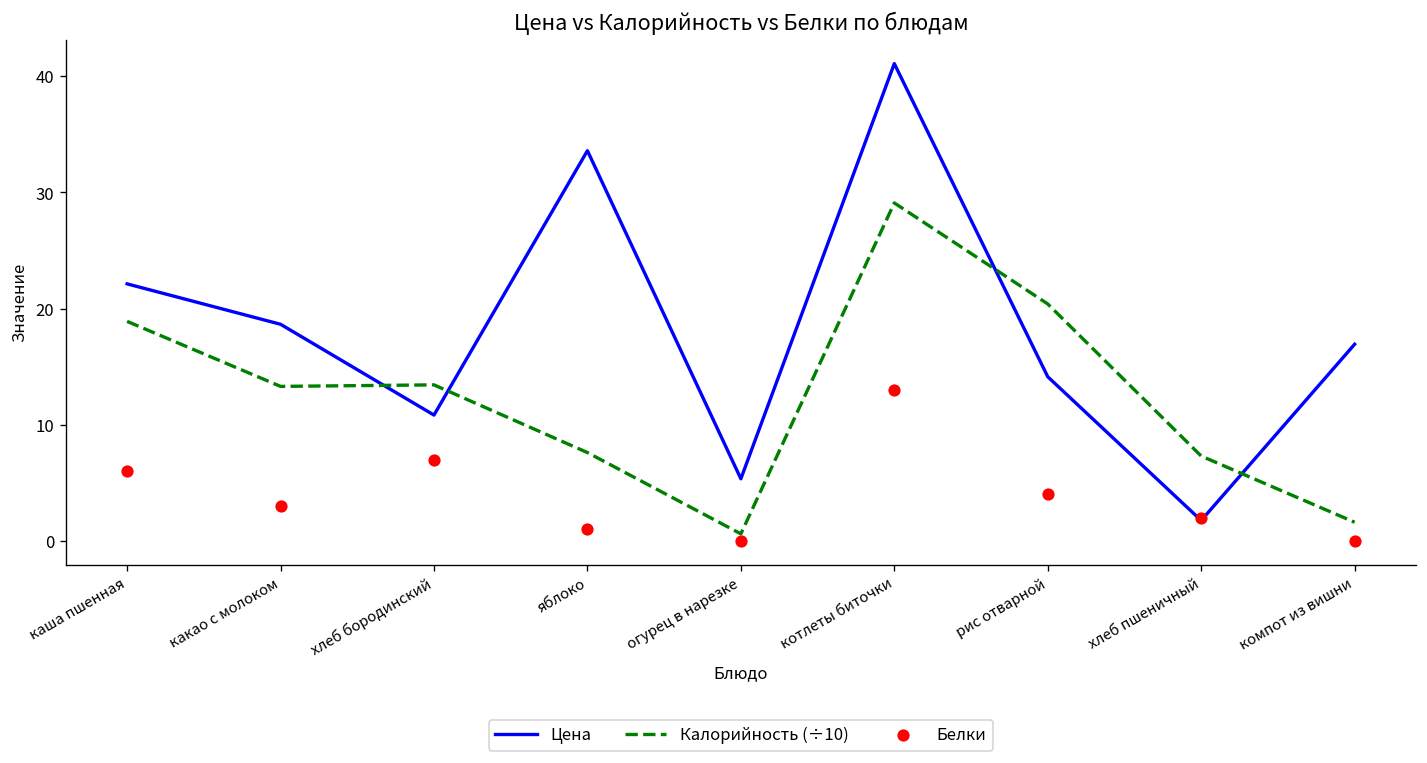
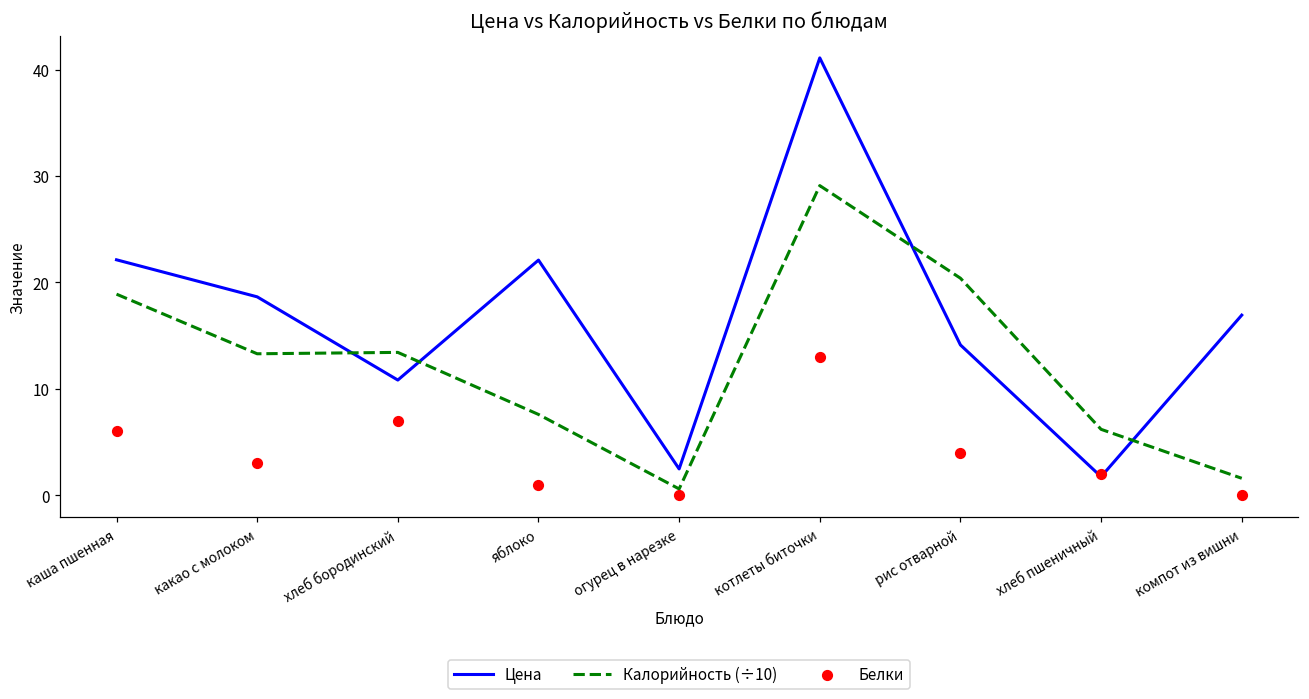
  {
    "Цена": {
      "каша пшенная": 22,
      "какао с молоком": 19,
      "хлеб бородинский": 11,
-     "яблоко": 34,
-     "огурец в нарезке": 5,
+     "яблоко": 22,
+     "огурец в нарезке": 2,
      "котлеты биточки": 41,
      "рис отварной": 14,
      "компот из вишни": 17
    },
    "Калорийность (÷10)": {
      "каша пшенная": 19,
      "какао с молоком": 13,
      "хлеб бородинский": 13,
      "яблоко": 8,
      "огурец в нарезке": 1,
      "котлеты биточки": 29,
      "рис отварной": 20,
-     "хлеб пшеничный": 7,
+     "хлеб пшеничный": 6,
      "компот из вишни": 2
    }
  }
